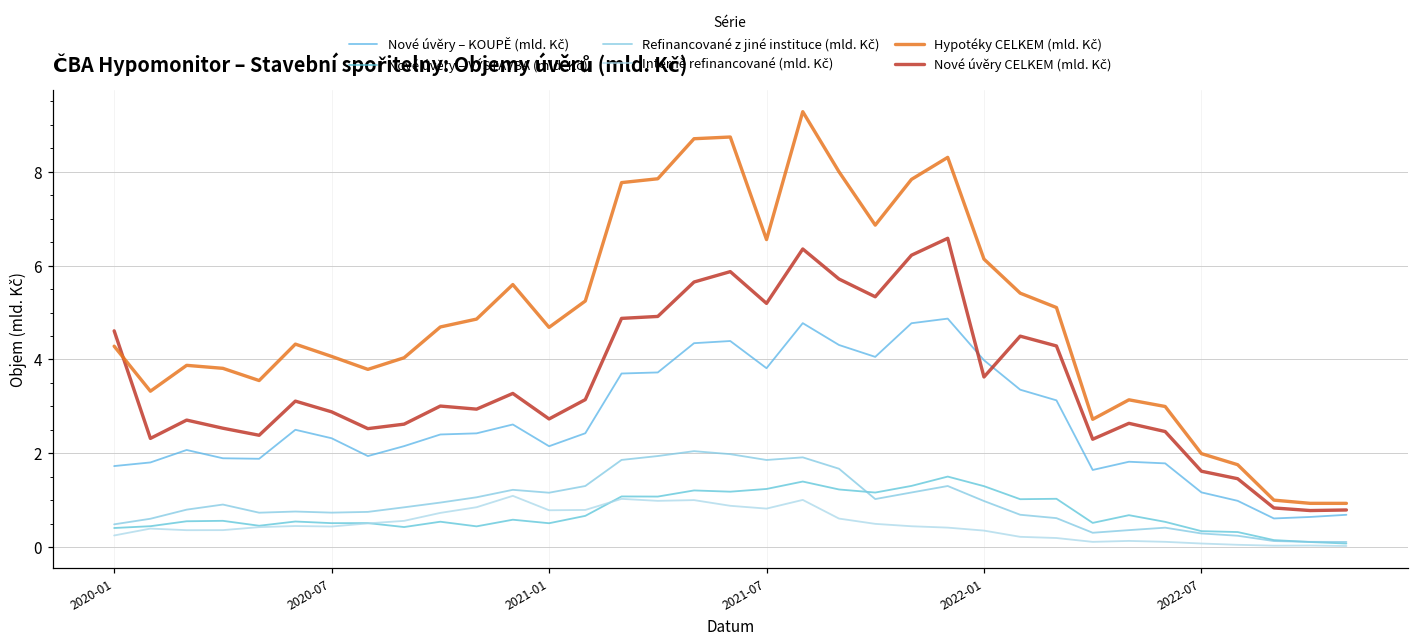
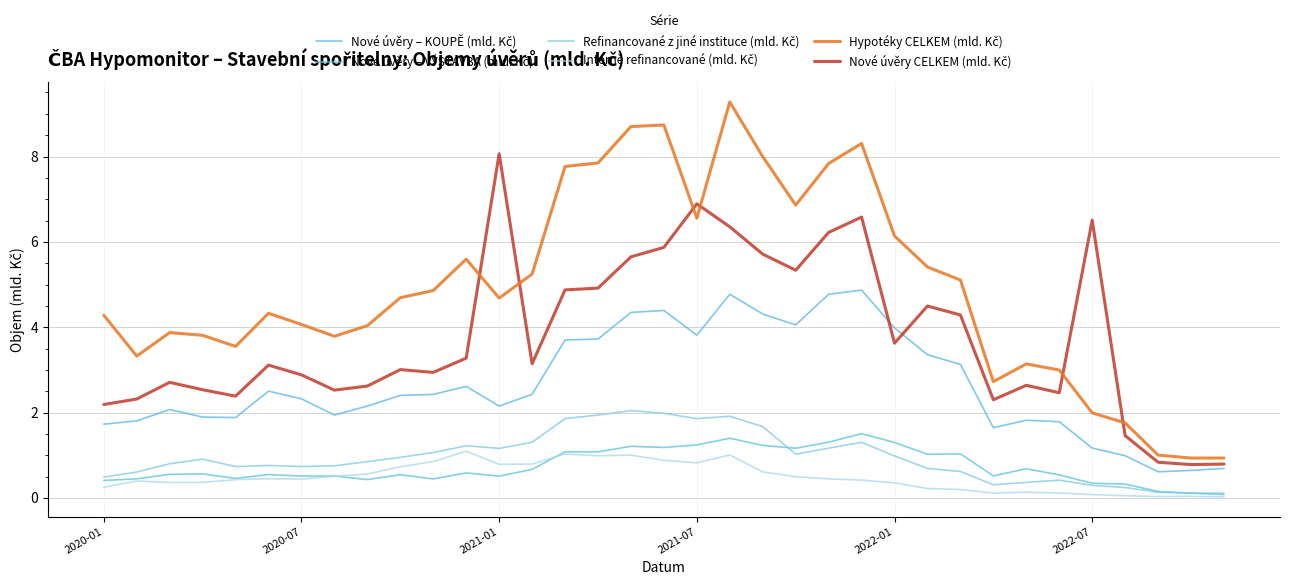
  {
    "Hypotéky CELKEM (mld. Kč)": {
      "2020-01": 4.3,
      "2020-07": 4.1,
      "2021-01": 4.7,
      "2021-07": 6.6,
      "2022-01": 6.1,
      "2022-07": 2.0
    },
    "Nové úvěry CELKEM (mld. Kč)": {
-     "2020-01": 4.6,
+     "2020-01": 2.2,
      "2020-07": 2.9,
-     "2021-01": 2.7,
-     "2021-07": 5.2,
+     "2021-01": 8.1,
+     "2021-07": 6.9,
      "2022-01": 3.6,
-     "2022-07": 1.6
+     "2022-07": 6.5
    }
  }
